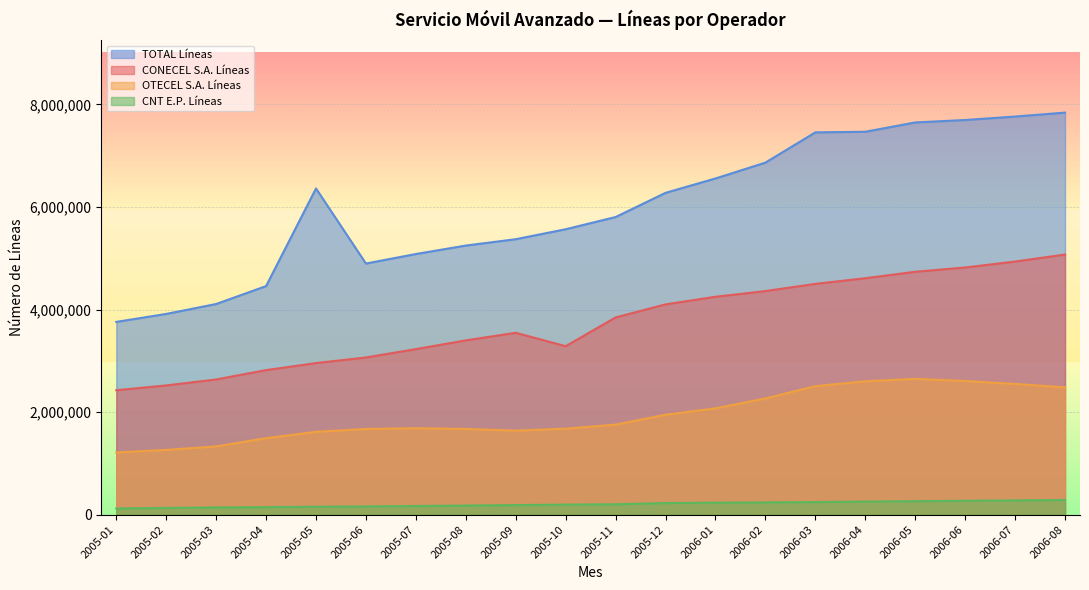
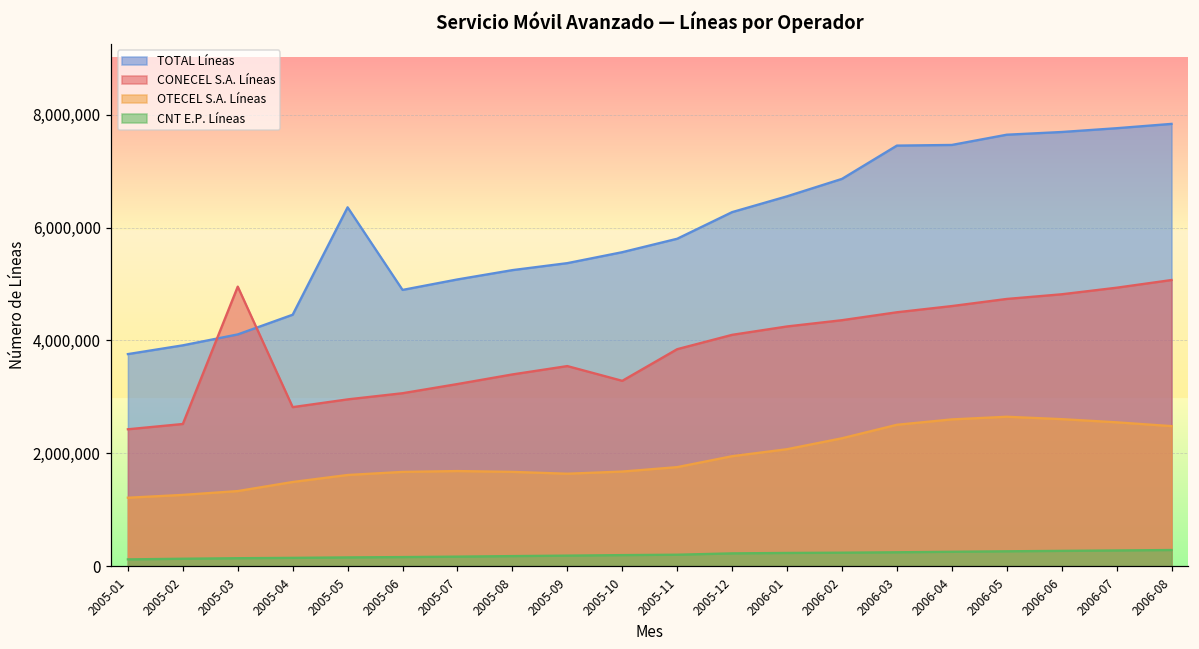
  {
    "TOTAL Líneas": {
      "2005-01": "3,800,000",
      "2005-02": "3,900,000",
      "2005-03": "4,100,000",
      "2005-04": "4,500,000",
      "2005-05": "6,400,000",
      "2005-06": "4,900,000",
      "2005-07": "5,100,000",
      "2005-08": "5,200,000",
      "2005-09": "5,400,000",
      "2005-10": "5,600,000",
      "2005-11": "5,800,000",
      "2005-12": "6,300,000",
      "2006-01": "6,600,000",
      "2006-02": "6,900,000",
      "2006-03": "7,500,000",
      "2006-04": "7,500,000",
      "2006-05": "7,600,000",
      "2006-06": "7,700,000",
      "2006-07": "7,800,000",
      "2006-08": "7,800,000"
    },
    "CONECEL S.A. Líneas": {
      "2005-01": "2,400,000",
      "2005-02": "2,500,000",
-     "2005-03": "2,600,000",
+     "2005-03": "5,000,000",
      "2005-04": "2,800,000",
      "2005-05": "3,000,000",
      "2005-06": "3,100,000",
      "2005-07": "3,200,000",
      "2005-08": "3,400,000",
      "2005-09": "3,500,000",
      "2005-10": "3,300,000",
      "2005-11": "3,800,000",
      "2005-12": "4,100,000",
      "2006-01": "4,200,000",
      "2006-02": "4,400,000",
      "2006-03": "4,500,000",
      "2006-04": "4,600,000",
      "2006-05": "4,700,000",
      "2006-06": "4,800,000",
      "2006-07": "4,900,000",
      "2006-08": "5,100,000"
    },
    "OTECEL S.A. Líneas": {
      "2005-01": "1,200,000",
      "2005-02": "1,300,000",
      "2005-03": "1,300,000",
      "2005-04": "1,500,000",
      "2005-05": "1,600,000",
      "2005-06": "1,700,000",
      "2005-07": "1,700,000",
      "2005-08": "1,700,000",
      "2005-09": "1,600,000",
      "2005-10": "1,700,000",
      "2005-11": "1,800,000",
      "2005-12": "1,900,000",
      "2006-01": "2,100,000",
      "2006-02": "2,300,000",
      "2006-03": "2,500,000",
      "2006-04": "2,600,000",
      "2006-05": "2,600,000",
      "2006-06": "2,600,000",
      "2006-07": "2,500,000",
      "2006-08": "2,500,000"
    },
    "CNT E.P. Líneas": {
      "2005-01": "100,000",
      "2005-02": "100,000",
      "2005-03": "100,000",
      "2005-04": "100,000",
      "2005-05": "200,000",
      "2005-06": "200,000",
      "2005-07": "200,000",
      "2005-08": "200,000",
      "2005-09": "200,000",
      "2005-10": "200,000",
      "2005-11": "200,000",
      "2005-12": "200,000",
      "2006-01": "200,000",
      "2006-02": "200,000",
      "2006-03": "200,000",
      "2006-04": "300,000",
      "2006-05": "300,000",
      "2006-06": "300,000",
      "2006-07": "300,000",
      "2006-08": "300,000"
    }
  }
